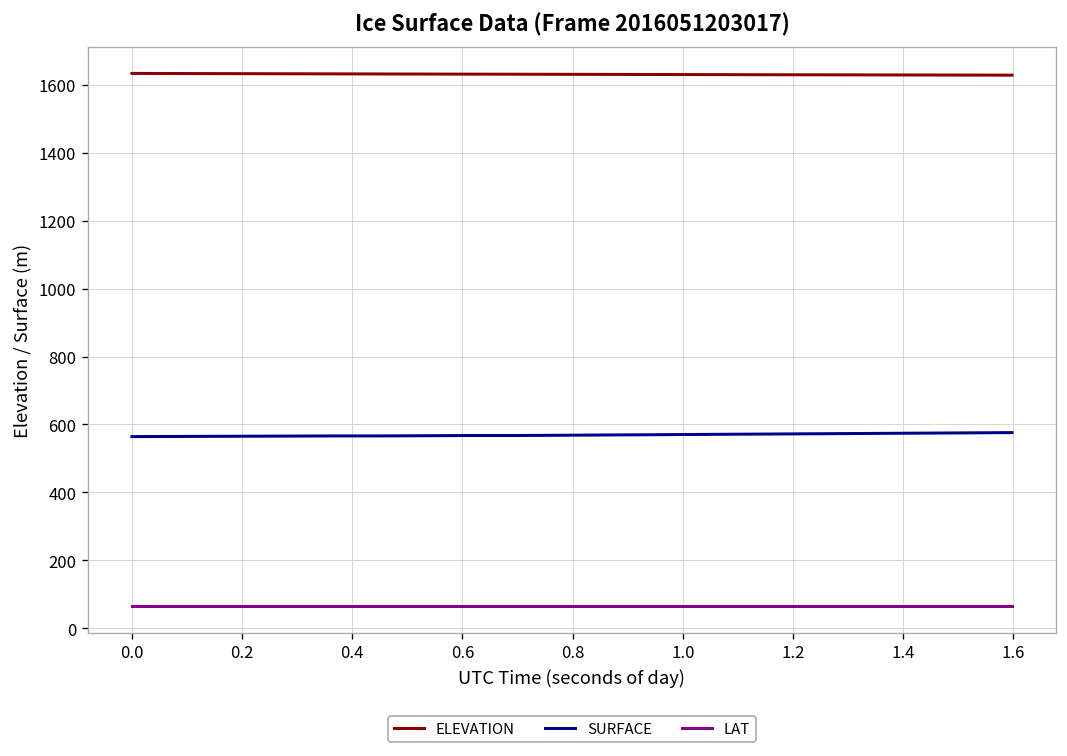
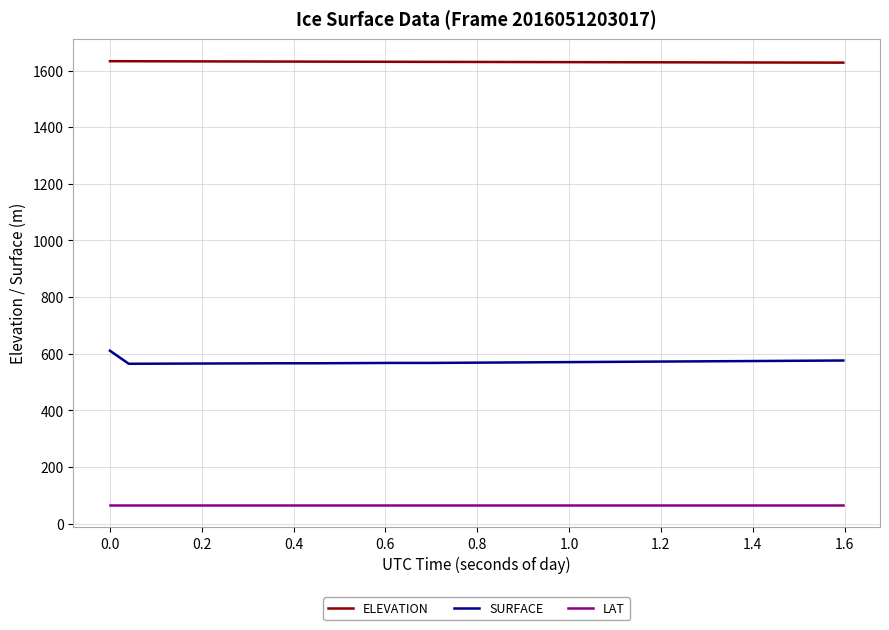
  {
    "ELEVATION": {
      "0.0": 1630
    },
    "SURFACE": {
-     "0.0": 560
+     "0.0": 610
    },
    "LAT": {
      "0.0": 70
    }
  }
